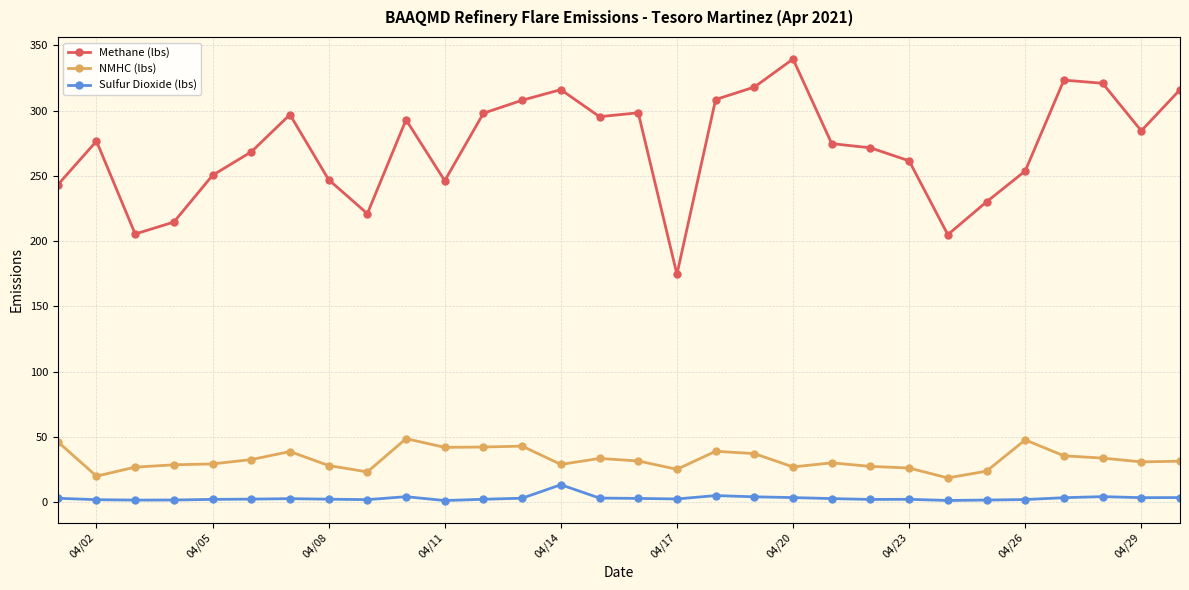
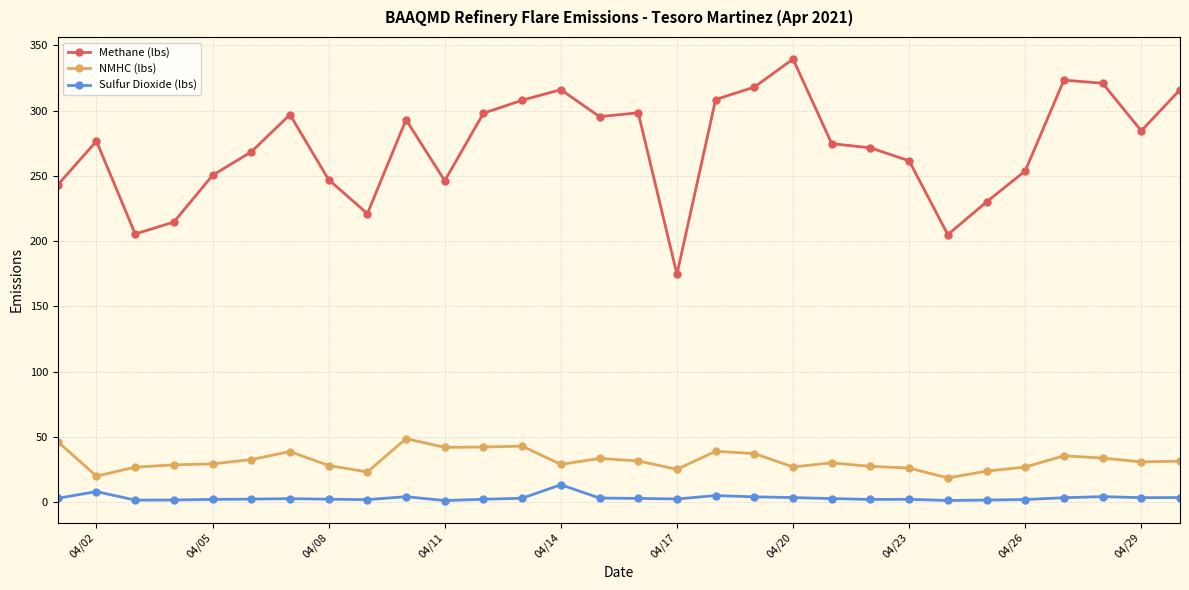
  {
    "Methane (lbs)": {
      "04/02": 277,
      "04/05": 250,
      "04/08": 247,
      "04/11": 246,
      "04/14": 316,
      "04/17": 175,
      "04/20": 339,
      "04/23": 261,
      "04/26": 254,
      "04/29": 284
    },
    "NMHC (lbs)": {
      "04/02": 20,
      "04/05": 29,
      "04/08": 28,
      "04/11": 42,
      "04/14": 29,
      "04/17": 25,
      "04/20": 27,
      "04/23": 26,
-     "04/26": 48,
+     "04/26": 27,
      "04/29": 31
    },
    "Sulfur Dioxide (lbs)": {
-     "04/02": 2,
+     "04/02": 8,
      "04/05": 2,
      "04/08": 2,
      "04/11": 1,
      "04/14": 13,
      "04/17": 3,
      "04/20": 4,
      "04/23": 2,
      "04/26": 2,
      "04/29": 4
    }
  }
